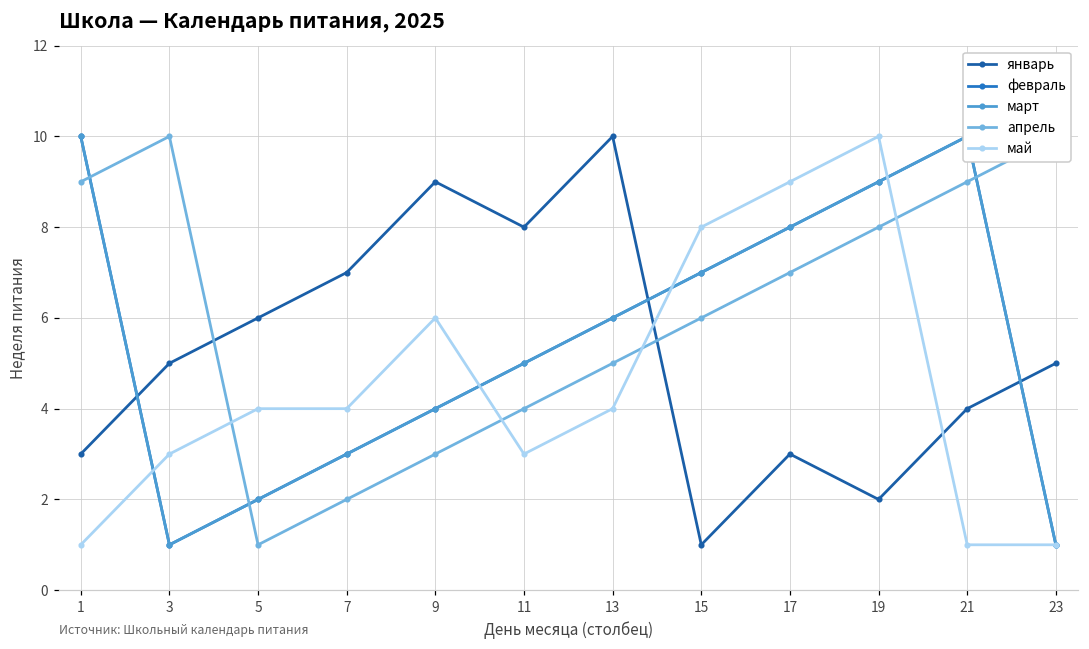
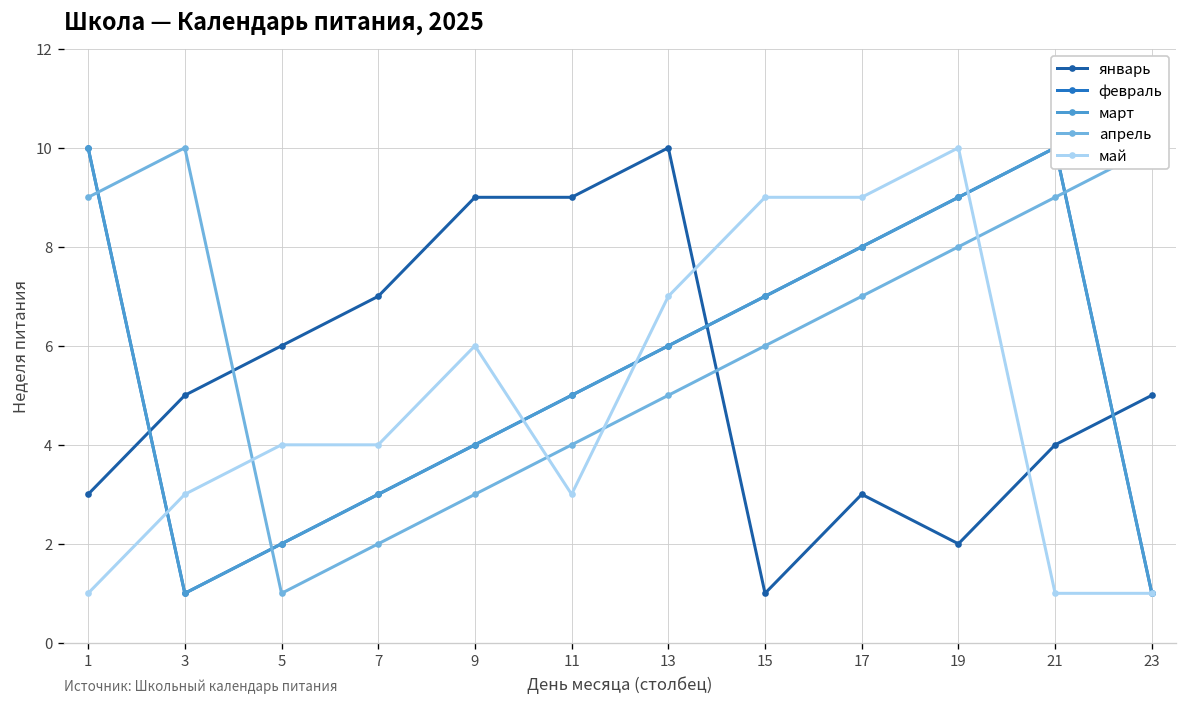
  {
    "январь": {
      "1": 3,
      "3": 5,
      "5": 6,
      "7": 7,
      "9": 9,
-     "11": 8,
+     "11": 9,
      "13": 10,
      "15": 1,
      "17": 3,
      "19": 2,
      "21": 4,
      "23": 5
    },
    "май": {
      "1": 1,
      "3": 3,
      "5": 4,
      "7": 4,
      "9": 6,
      "11": 3,
-     "13": 4,
-     "15": 8,
+     "13": 7,
+     "15": 9,
      "17": 9,
      "19": 10,
      "21": 1
    }
  }
